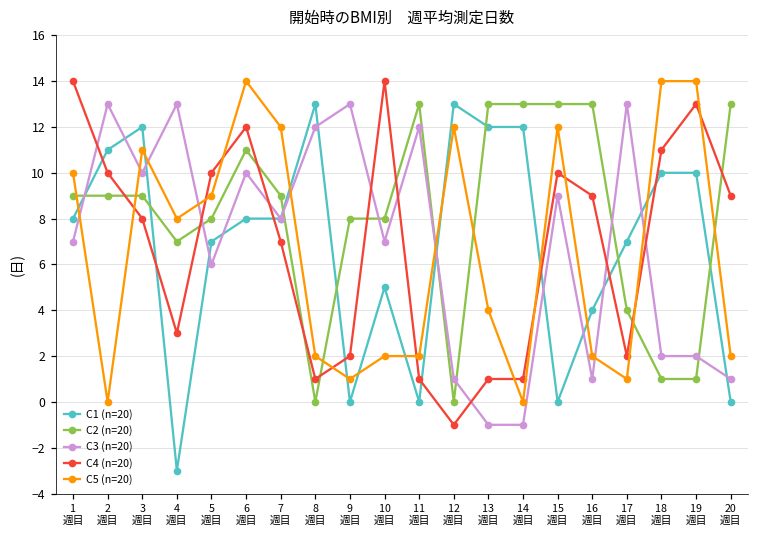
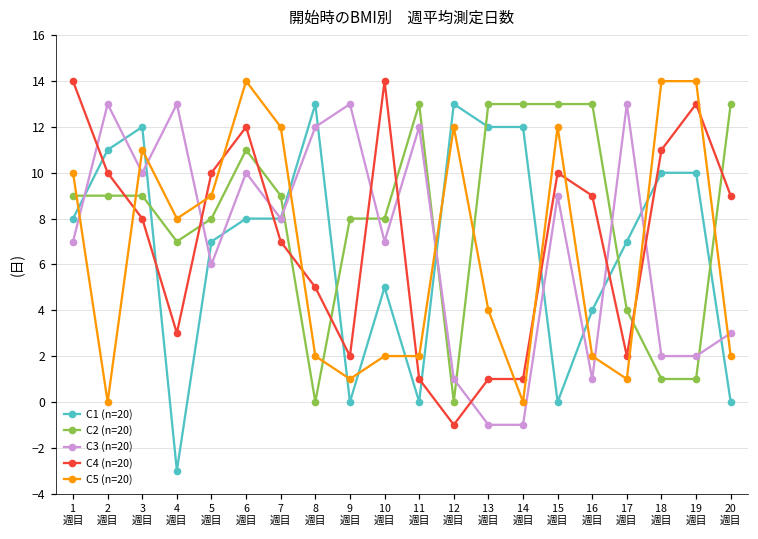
  {
    "C1 (n=20)": {
      "1 週目": 8,
      "2 週目": 11,
      "3 週目": 12,
      "4 週目": -3,
      "5 週目": 7,
      "6 週目": 8,
      "8 週目": 13,
      "9 週目": 0,
      "10 週目": 5,
      "11 週目": 0,
      "12 週目": 13,
      "13 週目": 12,
      "14 週目": 12,
      "15 週目": 0,
      "16 週目": 4,
      "17 週目": 7,
      "18 週目": 10,
      "19 週目": 10,
      "20 週目": 0
    },
    "C2 (n=20)": {
      "1 週目": 9,
      "2 週目": 9,
      "3 週目": 9,
      "4 週目": 7,
      "5 週目": 8,
      "6 週目": 11,
      "7 週目": 9,
      "8 週目": 0,
      "9 週目": 8,
      "10 週目": 8,
      "11 週目": 13,
      "12 週目": 0,
      "13 週目": 13,
      "14 週目": 13,
      "15 週目": 13,
      "16 週目": 13,
      "17 週目": 4,
      "18 週目": 1,
      "19 週目": 1,
      "20 週目": 13
    },
    "C3 (n=20)": {
      "1 週目": 7,
      "2 週目": 13,
      "3 週目": 10,
      "4 週目": 13,
      "5 週目": 6,
      "6 週目": 10,
      "8 週目": 12,
      "9 週目": 13,
      "10 週目": 7,
      "11 週目": 12,
      "12 週目": 1,
      "13 週目": -1,
      "14 週目": -1,
      "15 週目": 9,
      "16 週目": 1,
      "17 週目": 13,
      "18 週目": 2,
      "19 週目": 2,
-     "20 週目": 1
+     "20 週目": 3
    },
    "C4 (n=20)": {
      "1 週目": 14,
      "2 週目": 10,
      "3 週目": 8,
      "4 週目": 3,
      "5 週目": 10,
      "6 週目": 12,
      "7 週目": 7,
-     "8 週目": 1,
+     "8 週目": 5,
      "9 週目": 2,
      "10 週目": 14,
      "11 週目": 1,
      "12 週目": -1,
      "13 週目": 1,
      "14 週目": 1,
      "15 週目": 10,
      "16 週目": 9,
      "17 週目": 2,
      "18 週目": 11,
      "19 週目": 13,
      "20 週目": 9
    },
    "C5 (n=20)": {
      "1 週目": 10,
      "2 週目": 0,
      "3 週目": 11,
      "4 週目": 8,
      "5 週目": 9,
      "6 週目": 14,
      "7 週目": 12,
      "8 週目": 2,
      "9 週目": 1,
      "10 週目": 2,
      "11 週目": 2,
      "12 週目": 12,
      "13 週目": 4,
      "14 週目": 0,
      "15 週目": 12,
      "16 週目": 2,
      "17 週目": 1,
      "18 週目": 14,
      "19 週目": 14,
      "20 週目": 2
    }
  }
